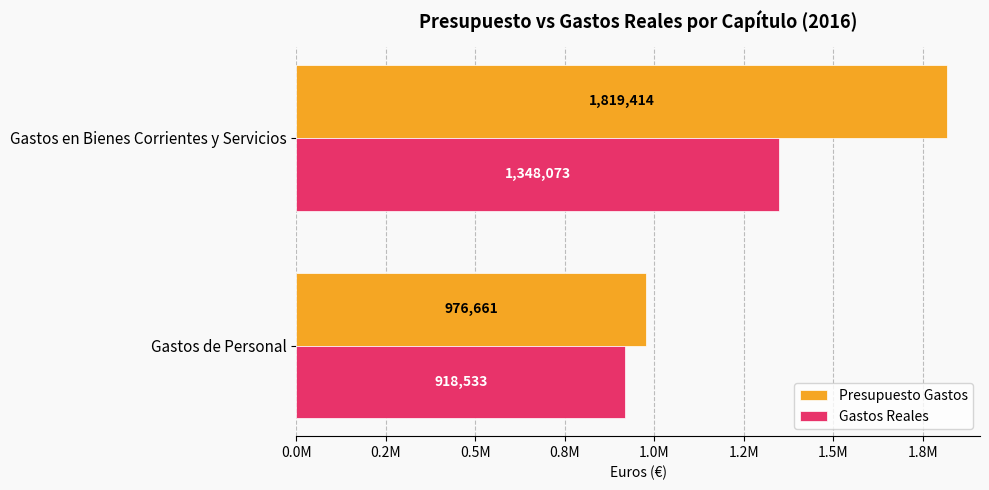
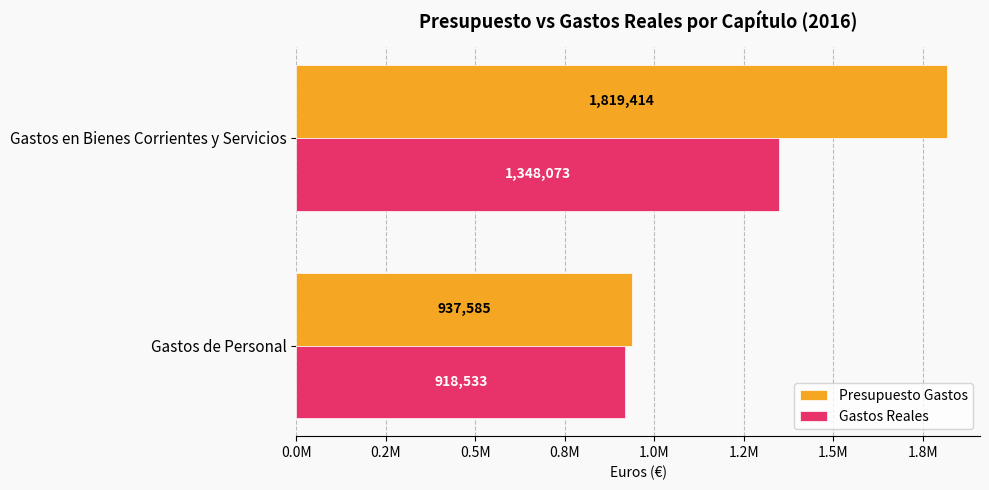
  {
    "Presupuesto Gastos": {
      "Gastos en Bienes Corrientes y Servicios": "1,819,414",
-     "Gastos de Personal": "976,661"
+     "Gastos de Personal": "937,585"
    },
    "Gastos Reales": {
      "Gastos en Bienes Corrientes y Servicios": "1,348,073",
      "Gastos de Personal": "918,533"
    }
  }
